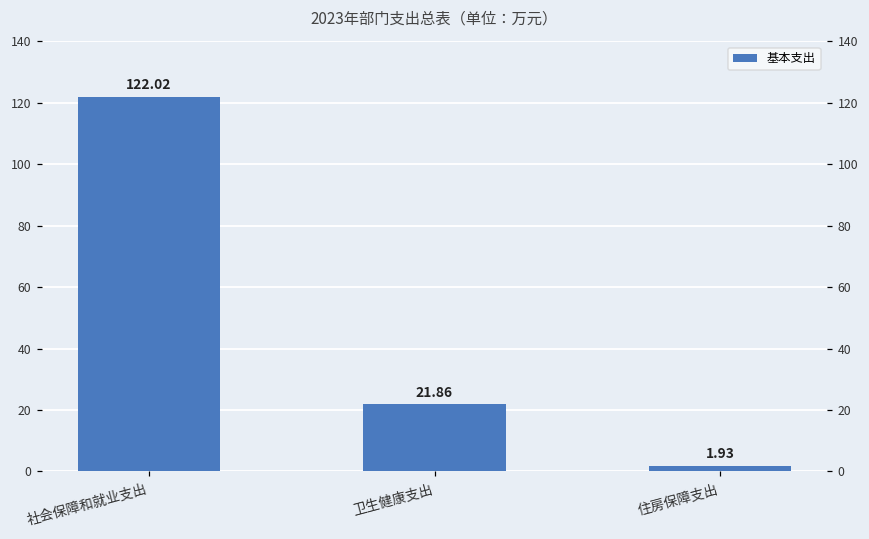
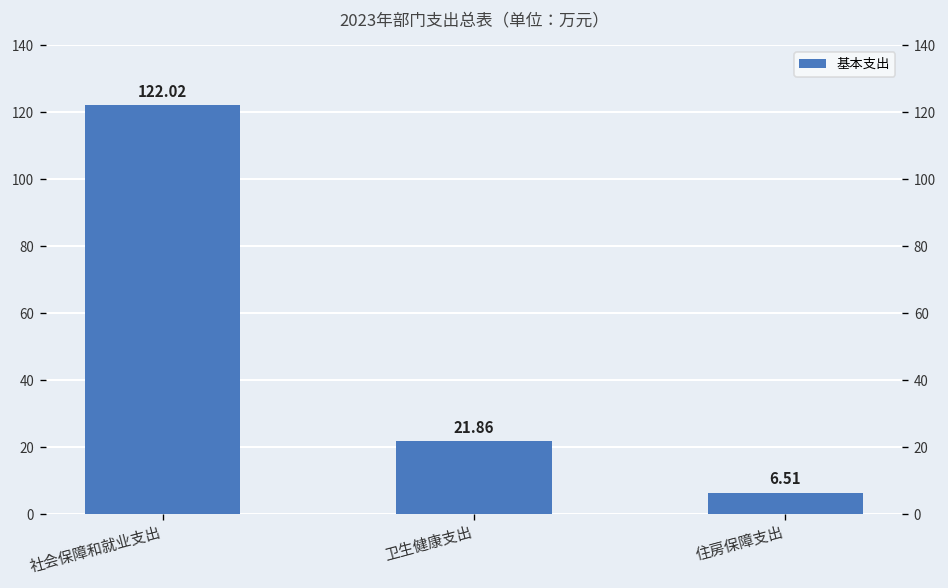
  {
    "社会保障和就业支出": 122.02,
    "卫生健康支出": 21.86,
-   "住房保障支出": 1.93
+   "住房保障支出": 6.51
  }
